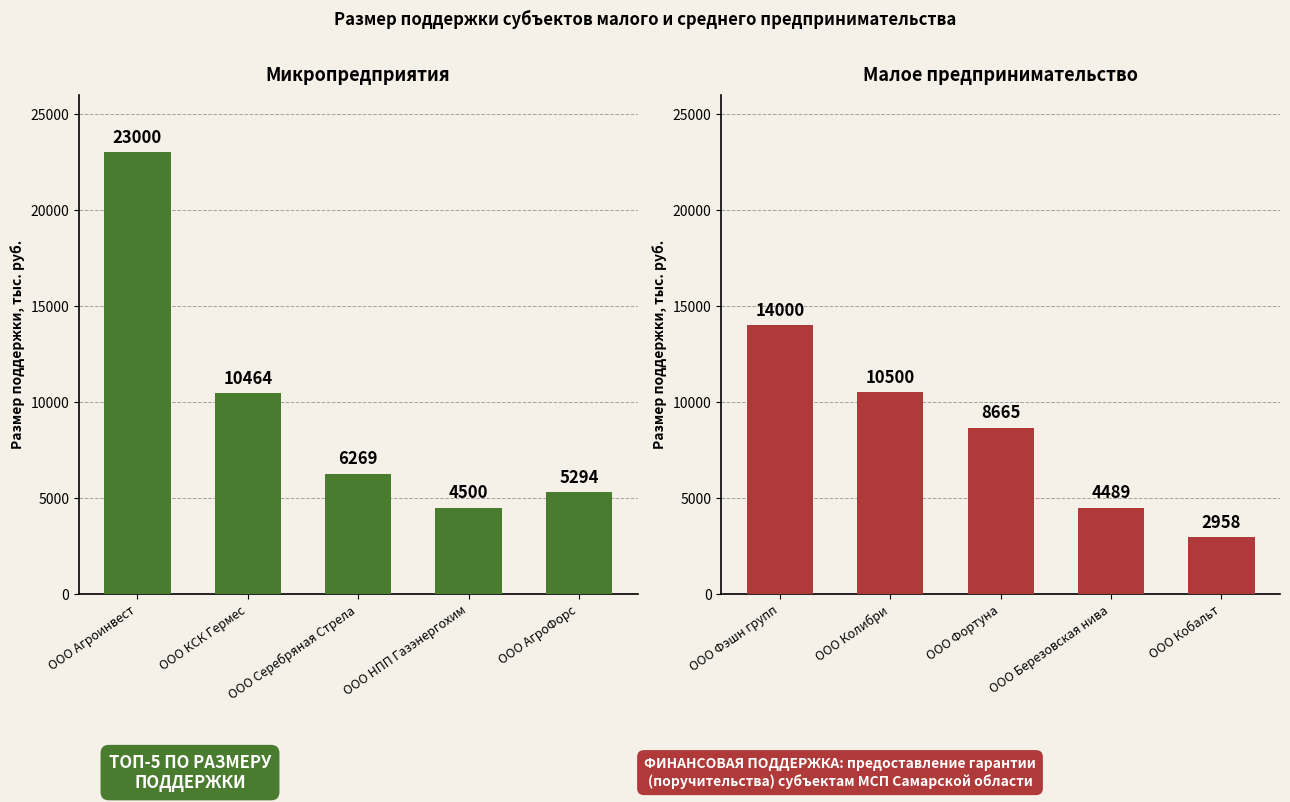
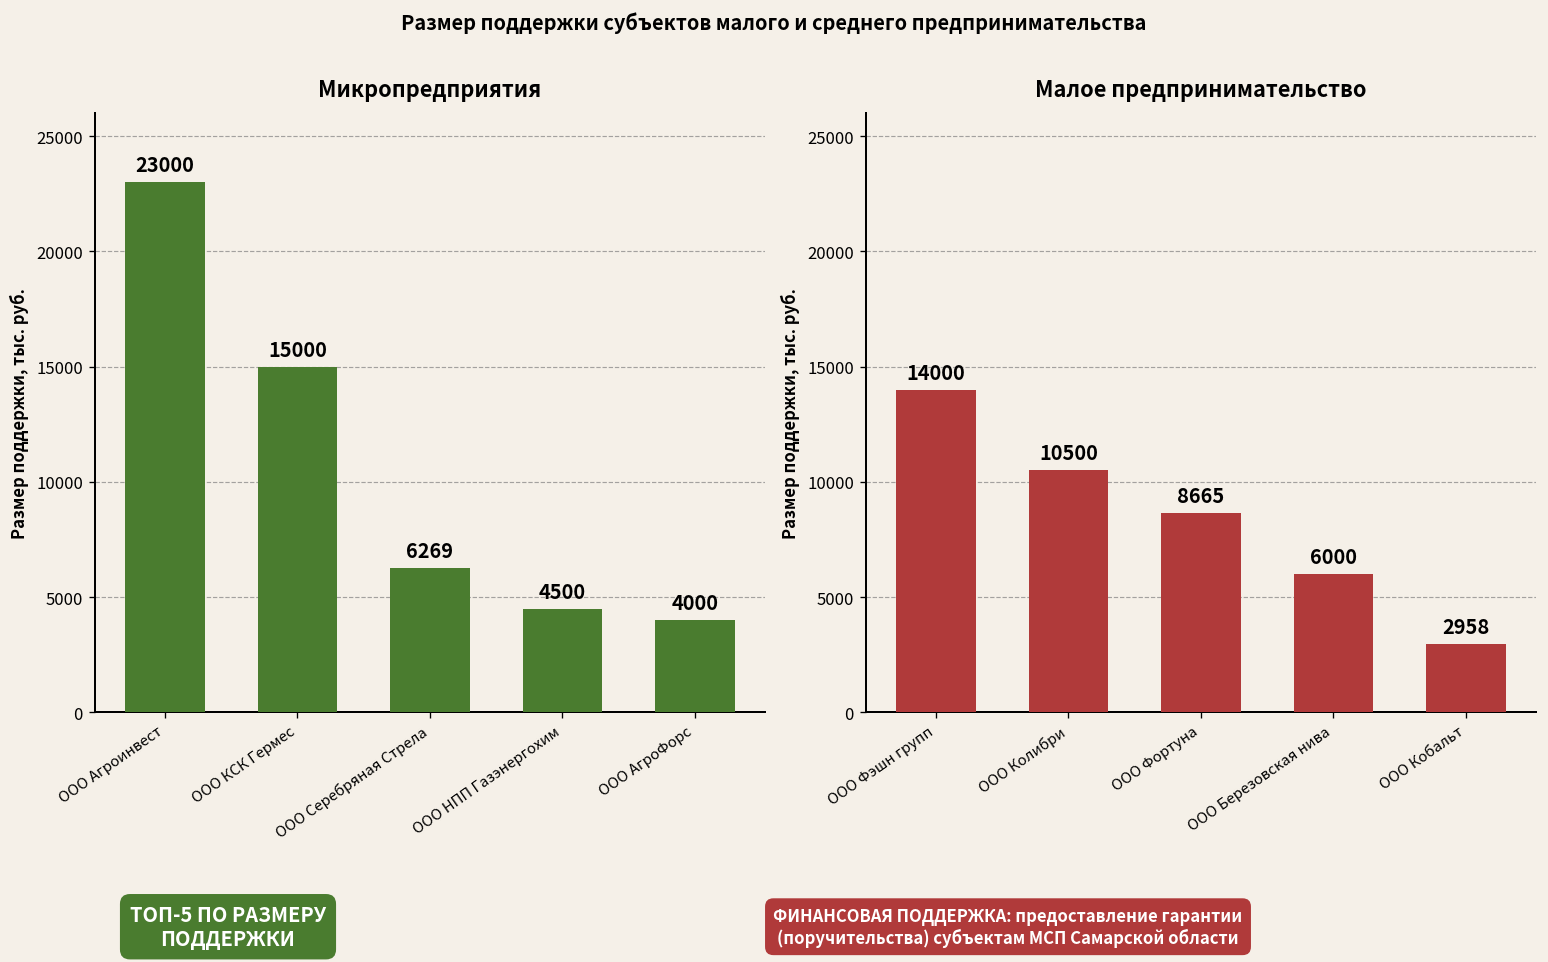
  {
    "Микропредприятия": {
      "ООО Агроинвест": 23000,
-     "ООО КСК Гермес": 10464,
+     "ООО КСК Гермес": 15000,
      "ООО Серебряная Стрела": 6269,
      "ООО НПП Газэнергохим": 4500,
-     "ООО АгроФорс": 5294
+     "ООО АгроФорс": 4000
    },
    "Малое предпринимательство": {
      "ООО Фэшн групп": 14000,
      "ООО Колибри": 10500,
      "ООО Фортуна": 8665,
-     "ООО Березовская нива": 4489,
+     "ООО Березовская нива": 6000,
      "ООО Кобальт": 2958
    }
  }
